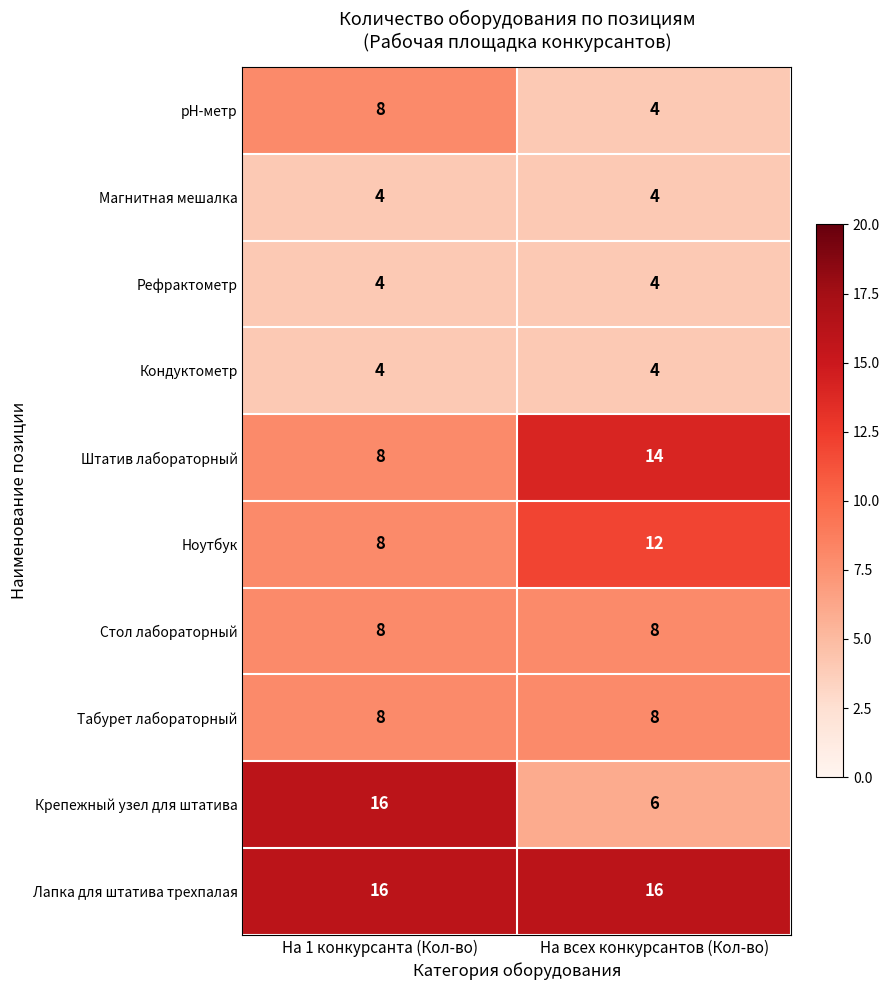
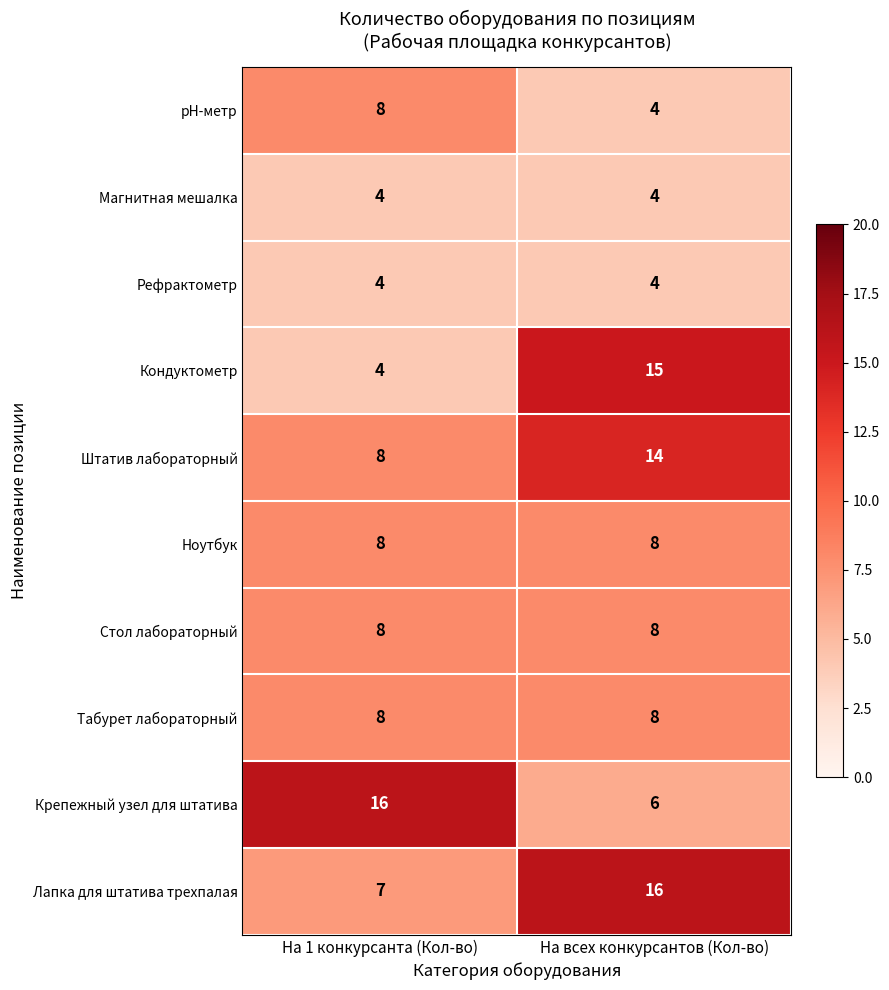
  {
    "рН-метр": {
      "На 1 конкурсанта (Кол-во)": 8,
      "На всех конкурсантов (Кол-во)": 4
    },
    "Магнитная мешалка": {
      "На 1 конкурсанта (Кол-во)": 4,
      "На всех конкурсантов (Кол-во)": 4
    },
    "Рефрактометр": {
      "На 1 конкурсанта (Кол-во)": 4,
      "На всех конкурсантов (Кол-во)": 4
    },
    "Кондуктометр": {
      "На 1 конкурсанта (Кол-во)": 4,
-     "На всех конкурсантов (Кол-во)": 4
+     "На всех конкурсантов (Кол-во)": 15
    },
    "Штатив лабораторный": {
      "На 1 конкурсанта (Кол-во)": 8,
      "На всех конкурсантов (Кол-во)": 14
    },
    "Ноутбук": {
      "На 1 конкурсанта (Кол-во)": 8,
-     "На всех конкурсантов (Кол-во)": 12
+     "На всех конкурсантов (Кол-во)": 8
    },
    "Стол лабораторный": {
      "На 1 конкурсанта (Кол-во)": 8,
      "На всех конкурсантов (Кол-во)": 8
    },
    "Табурет лабораторный": {
      "На 1 конкурсанта (Кол-во)": 8,
      "На всех конкурсантов (Кол-во)": 8
    },
    "Крепежный узел для штатива": {
      "На 1 конкурсанта (Кол-во)": 16,
      "На всех конкурсантов (Кол-во)": 6
    },
    "Лапка для штатива трехпалая": {
-     "На 1 конкурсанта (Кол-во)": 16,
+     "На 1 конкурсанта (Кол-во)": 7,
      "На всех конкурсантов (Кол-во)": 16
    }
  }
